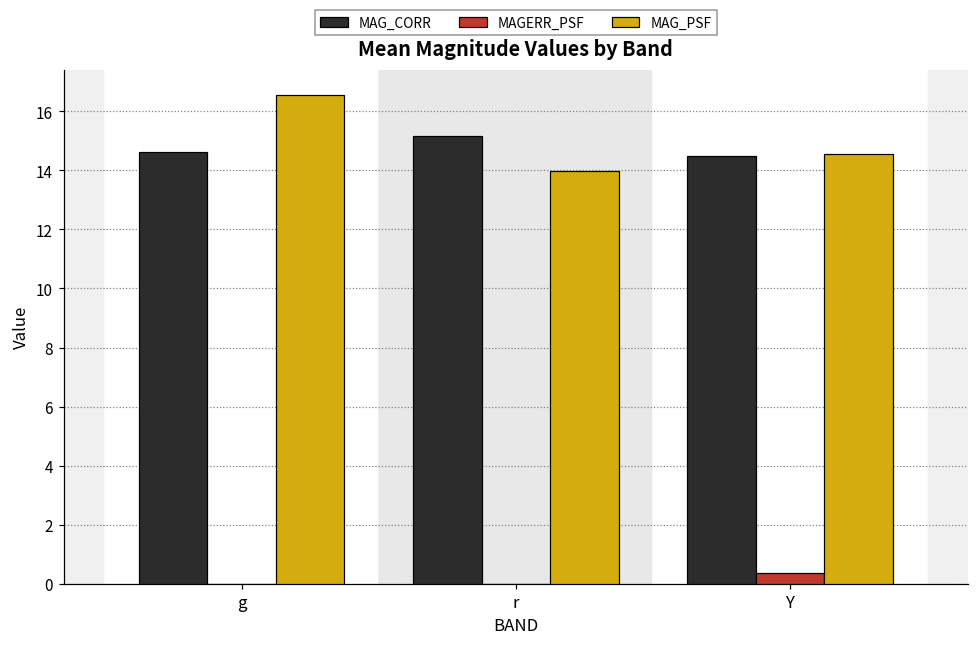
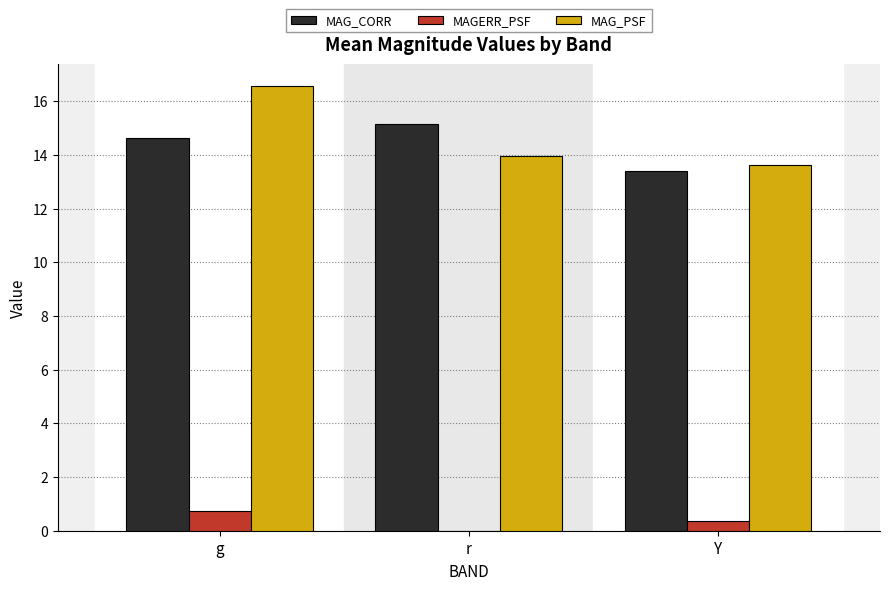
  {
    "MAG_CORR": {
      "g": 14.6,
      "r": 15.2,
-     "Y": 14.5
+     "Y": 13.4
    },
    "MAGERR_PSF": {
-     "g": 0.0,
+     "g": 0.7,
      "Y": 0.4
    },
    "MAG_PSF": {
      "g": 16.6,
      "r": 14.0,
-     "Y": 14.6
+     "Y": 13.6
    }
  }
